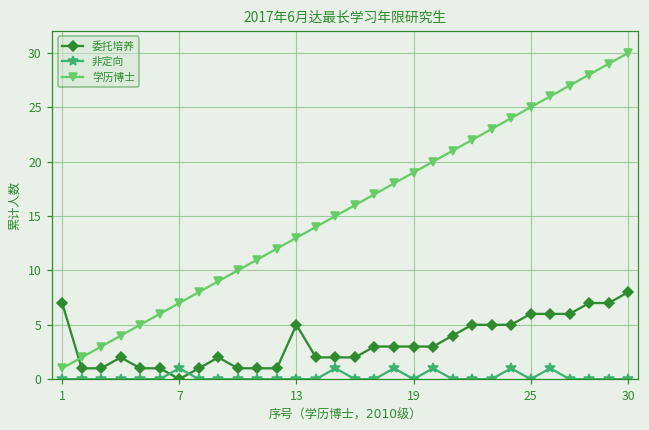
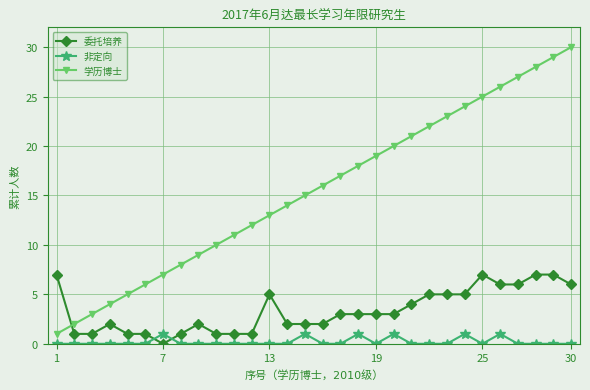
  {
    "委托培养": {
      "1": 7,
      "7": 0,
      "13": 5,
      "19": 3,
-     "25": 6,
-     "30": 8
+     "25": 7,
+     "30": 6
    }
  }
